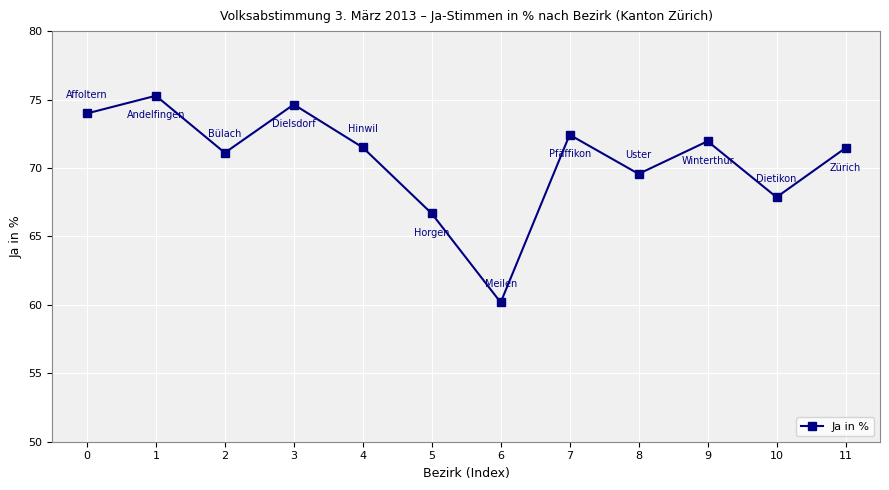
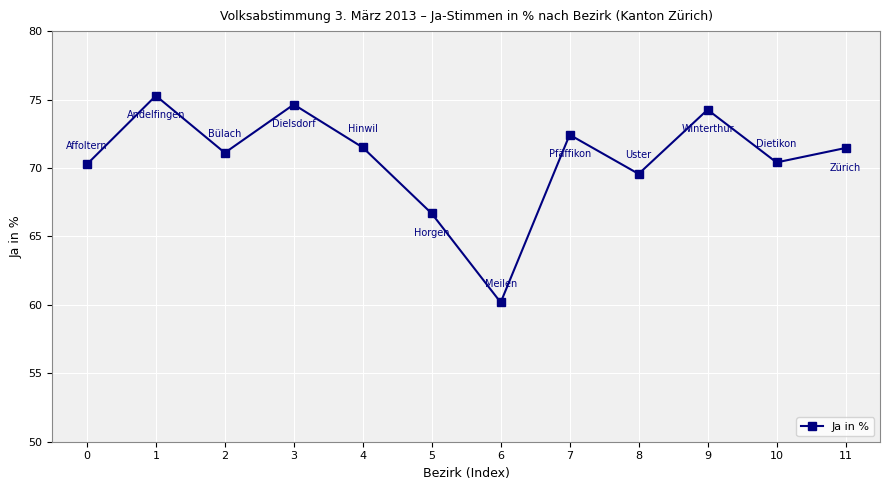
  {
-   "0": 74.0,
+   "0": 70.3,
    "1": 75.3,
    "2": 71.1,
    "3": 74.6,
    "4": 71.5,
    "5": 66.7,
    "6": 60.2,
    "7": 72.4,
    "8": 69.6,
-   "9": 72.0,
-   "10": 67.9,
+   "9": 74.3,
+   "10": 70.4,
    "11": 71.5
  }
